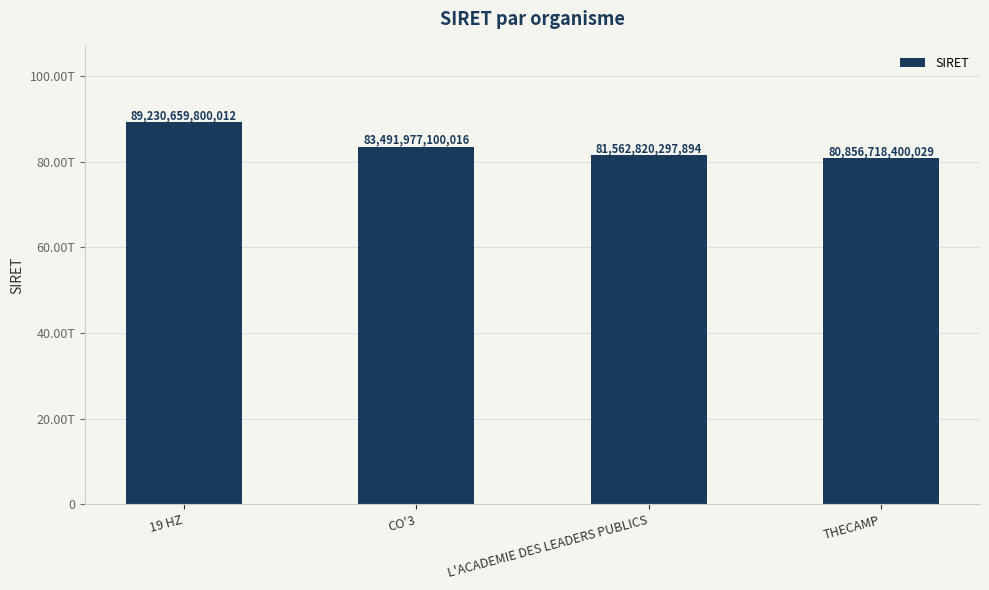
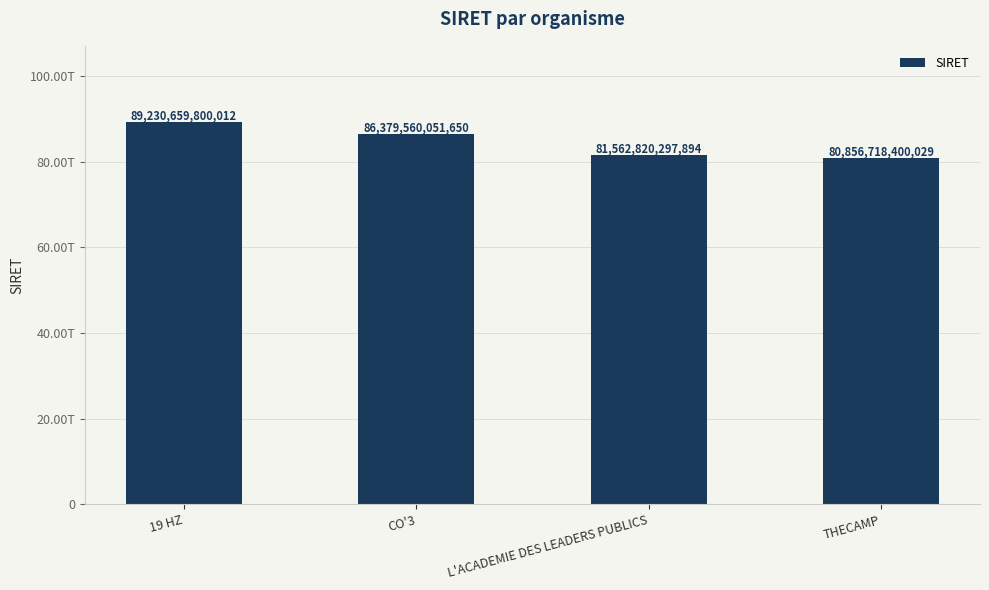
  {
    "19 HZ": "89,230,659,800,012",
-   "CO'3": "83,491,977,100,016",
+   "CO'3": "86,379,560,051,650",
    "L'ACADEMIE DES LEADERS PUBLICS": "81,562,820,297,894",
    "THECAMP": "80,856,718,400,029"
  }
